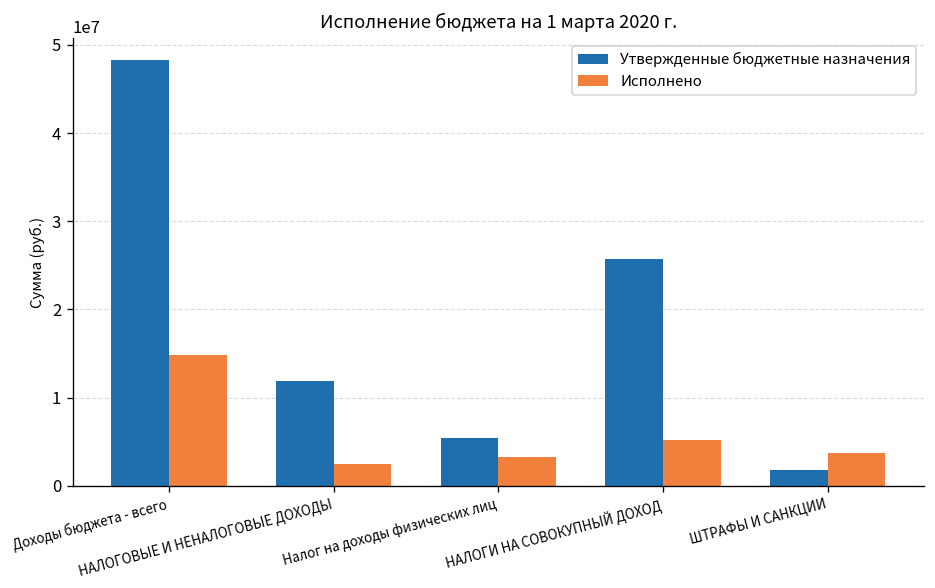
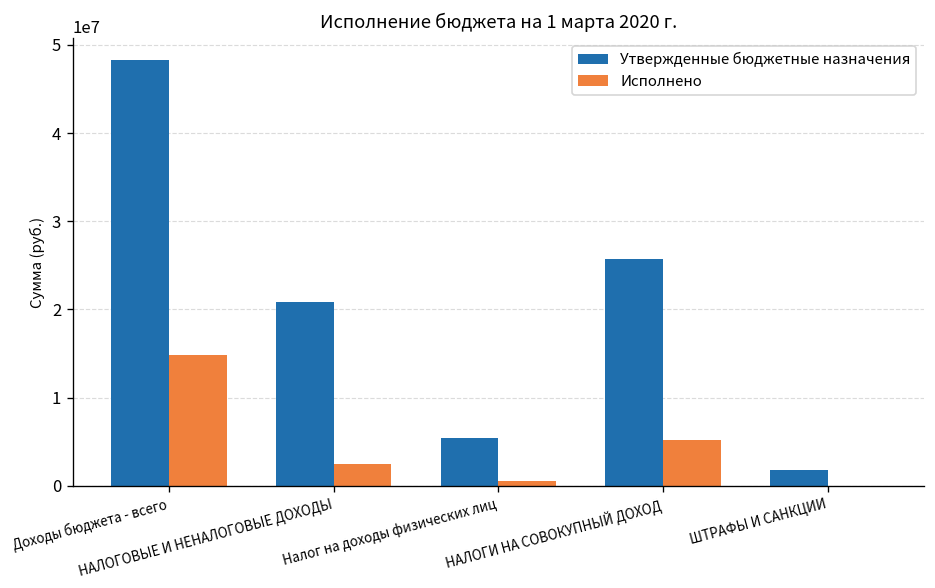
  {
    "Утвержденные бюджетные назначения": {
      "Доходы бюджета - всего": 48000000,
-     "НАЛОГОВЫЕ И НЕНАЛОГОВЫЕ ДОХОДЫ": 12000000,
+     "НАЛОГОВЫЕ И НЕНАЛОГОВЫЕ ДОХОДЫ": 21000000,
      "Налог на доходы физических лиц": 5000000,
      "НАЛОГИ НА СОВОКУПНЫЙ ДОХОД": 26000000,
      "ШТРАФЫ И САНКЦИИ": 2000000
    },
    "Исполнено": {
      "Доходы бюджета - всего": 15000000,
      "НАЛОГОВЫЕ И НЕНАЛОГОВЫЕ ДОХОДЫ": 2000000,
-     "Налог на доходы физических лиц": 3000000,
+     "Налог на доходы физических лиц": 1000000,
      "НАЛОГИ НА СОВОКУПНЫЙ ДОХОД": 5000000,
-     "ШТРАФЫ И САНКЦИИ": 4000000
+     "ШТРАФЫ И САНКЦИИ": 0
    }
  }
